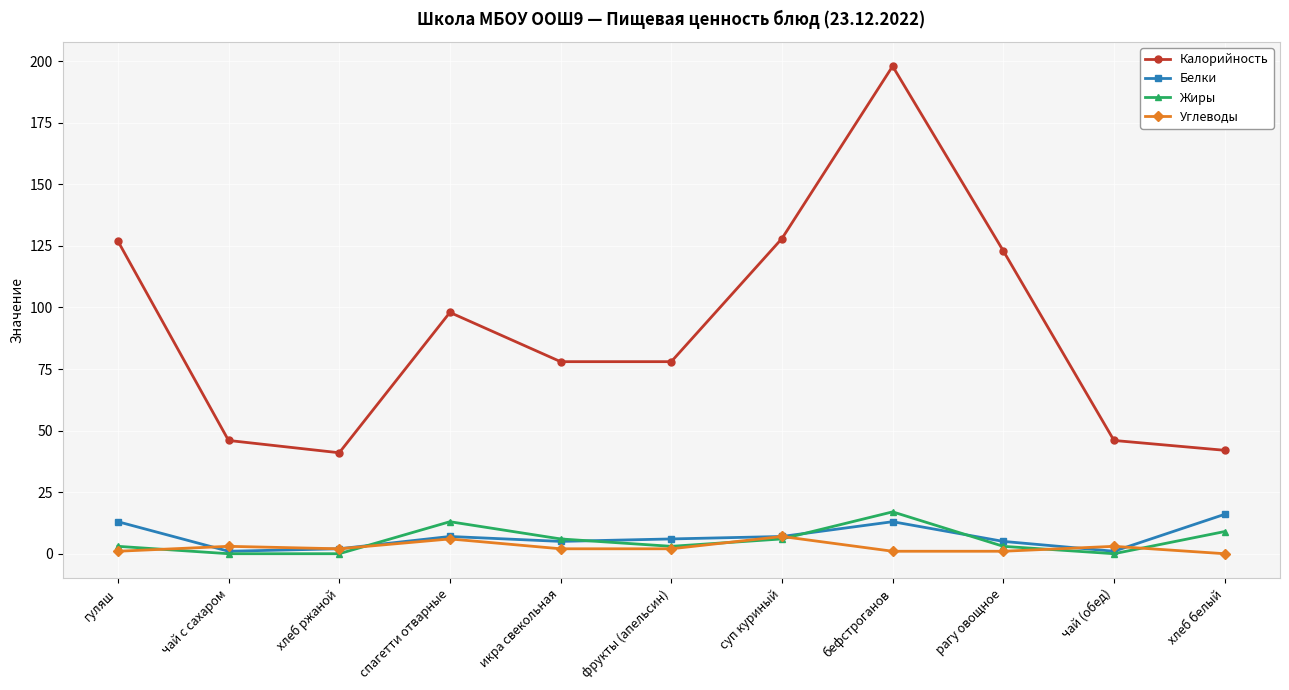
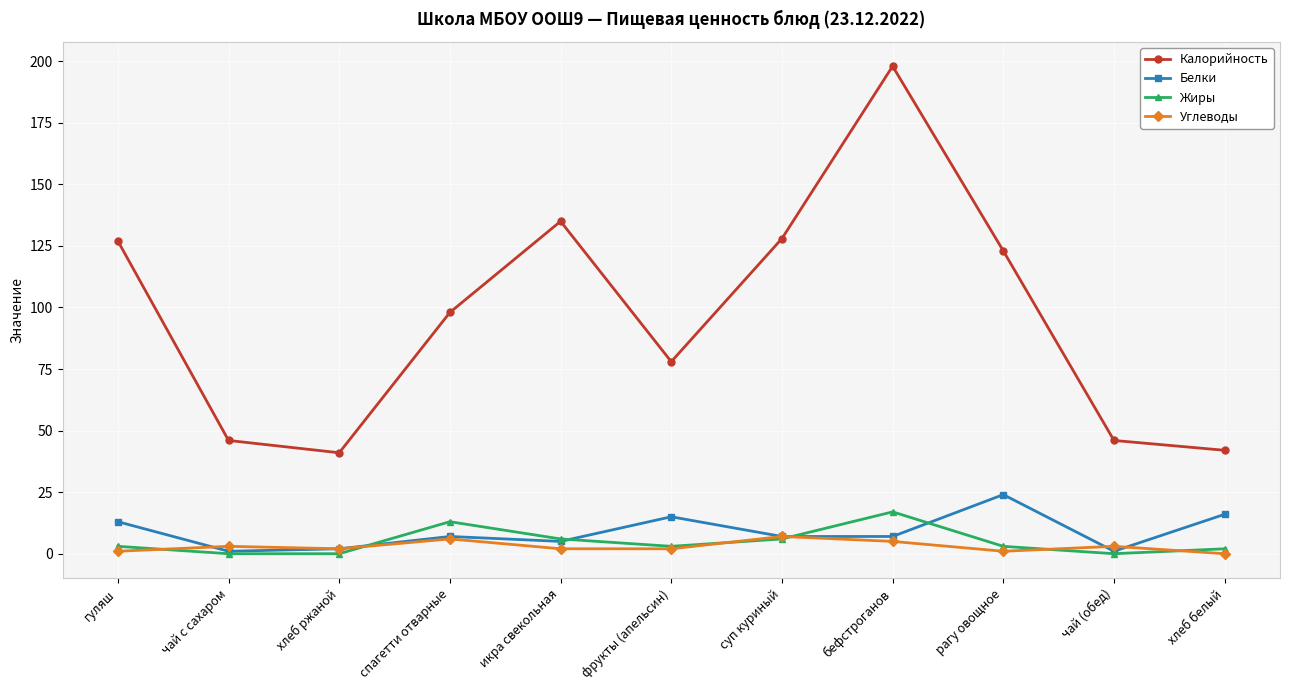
  {
    "Калорийность": {
      "гуляш": 127,
      "чай с сахаром": 46,
      "хлеб ржаной": 41,
      "спагетти отварные": 98,
-     "икра свекольная": 78,
+     "икра свекольная": 135,
      "фрукты (апельсин)": 78,
      "суп куриный": 128,
      "бефстроганов": 198,
      "рагу овощное": 123,
      "чай (обед)": 46,
      "хлеб белый": 42
    },
    "Белки": {
      "гуляш": 13,
-     "фрукты (апельсин)": 6,
-     "бефстроганов": 13,
-     "рагу овощное": 5,
+     "фрукты (апельсин)": 15,
+     "бефстроганов": 7,
+     "рагу овощное": 24,
      "хлеб белый": 16
    },
    "Жиры": {
      "гуляш": 3,
      "хлеб ржаной": 0,
      "спагетти отварные": 13,
      "бефстроганов": 17,
      "рагу овощное": 3,
-     "хлеб белый": 9
+     "хлеб белый": 2
    },
    "Углеводы": {
      "гуляш": 1,
      "чай с сахаром": 3,
      "икра свекольная": 2,
-     "бефстроганов": 1,
+     "бефстроганов": 5,
      "рагу овощное": 1,
      "чай (обед)": 3,
      "хлеб белый": 0
    }
  }
